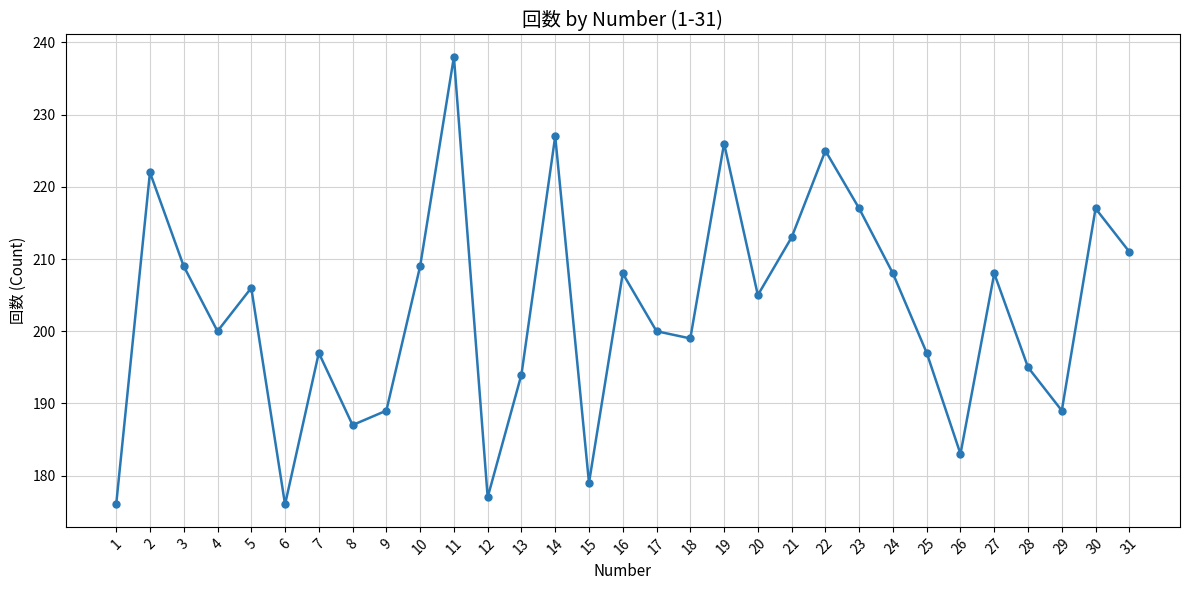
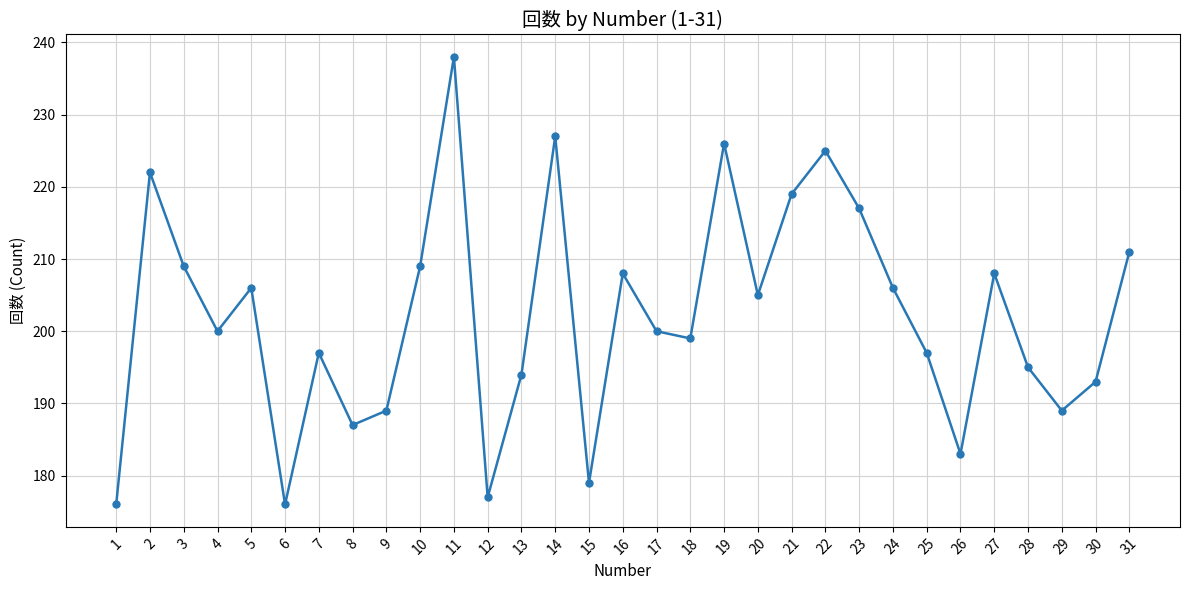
  {
    "1": 176,
    "2": 222,
    "3": 209,
    "4": 200,
    "5": 206,
    "6": 176,
    "7": 197,
    "8": 187,
    "9": 189,
    "10": 209,
    "11": 238,
    "12": 177,
    "13": 194,
    "14": 227,
    "15": 179,
    "16": 208,
    "17": 200,
    "18": 199,
    "19": 226,
    "20": 205,
-   "21": 213,
+   "21": 219,
    "22": 225,
    "23": 217,
-   "24": 208,
+   "24": 206,
    "25": 197,
    "26": 183,
    "27": 208,
    "28": 195,
    "29": 189,
-   "30": 217,
+   "30": 193,
    "31": 211
  }
